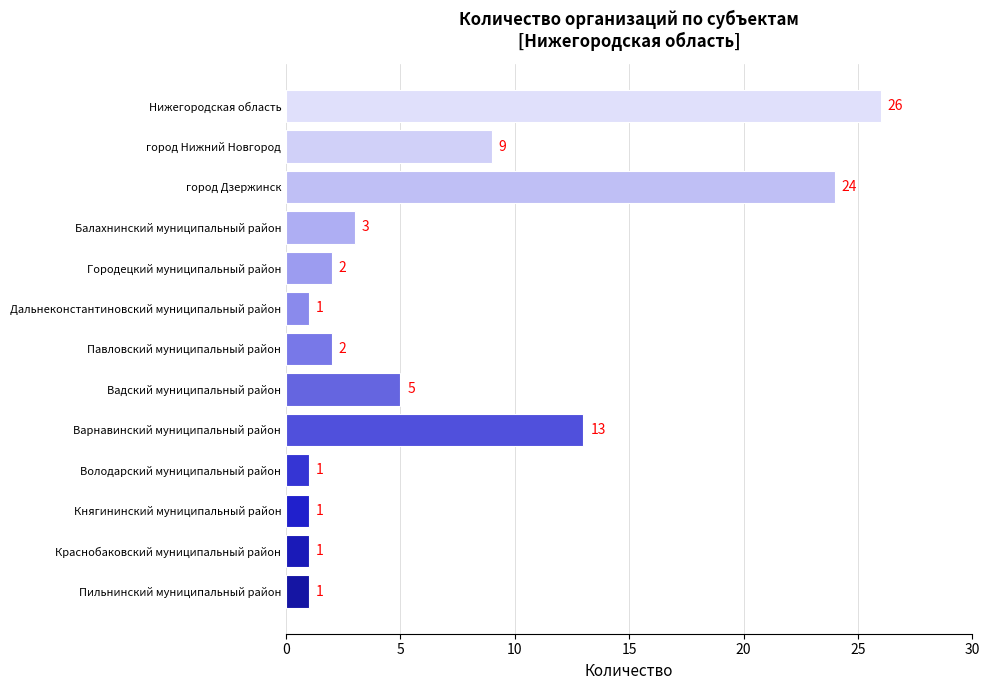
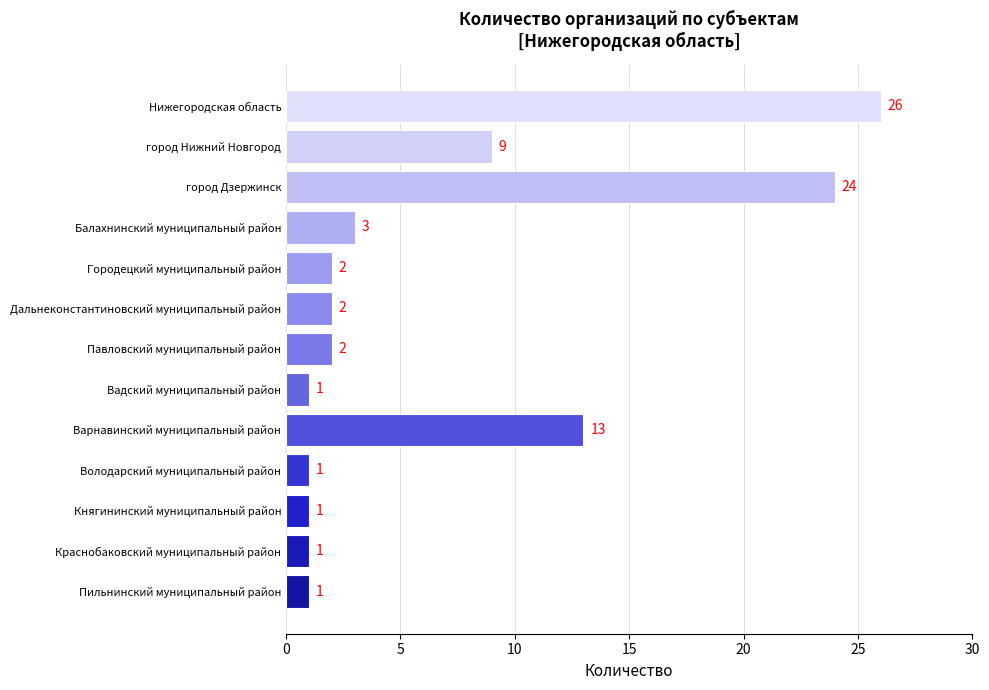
  {
    "Нижегородская область": 26,
    "город Нижний Новгород": 9,
    "город Дзержинск": 24,
    "Балахнинский муниципальный район": 3,
    "Городецкий муниципальный район": 2,
-   "Дальнеконстантиновский муниципальный район": 1,
+   "Дальнеконстантиновский муниципальный район": 2,
    "Павловский муниципальный район": 2,
-   "Вадский муниципальный район": 5,
+   "Вадский муниципальный район": 1,
    "Варнавинский муниципальный район": 13,
    "Володарский муниципальный район": 1,
    "Княгининский муниципальный район": 1,
    "Краснобаковский муниципальный район": 1,
    "Пильнинский муниципальный район": 1
  }
